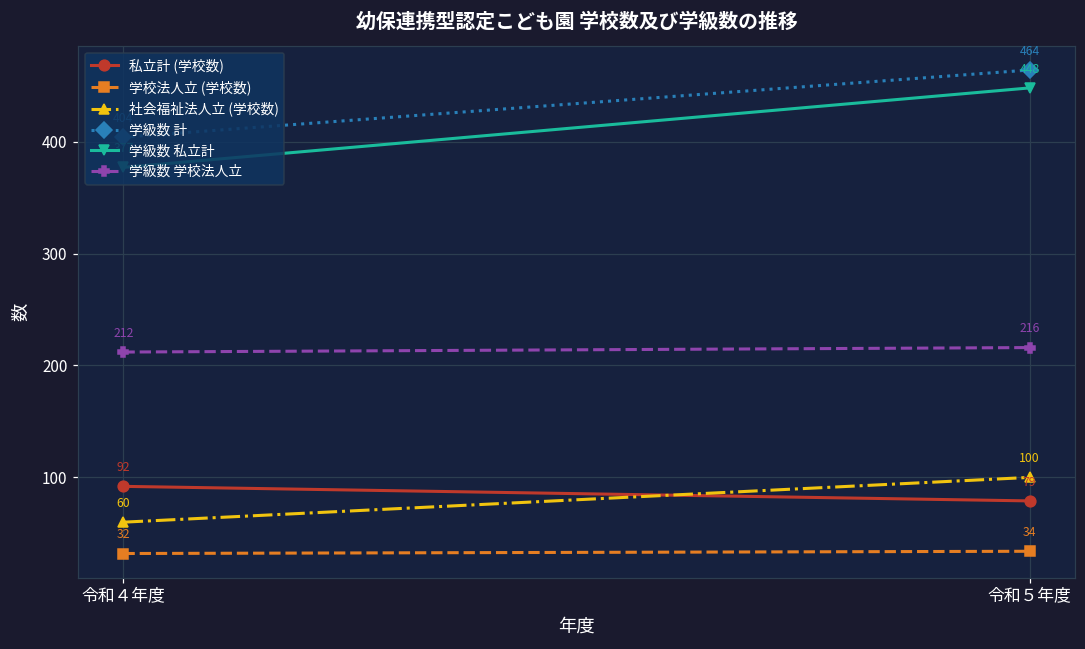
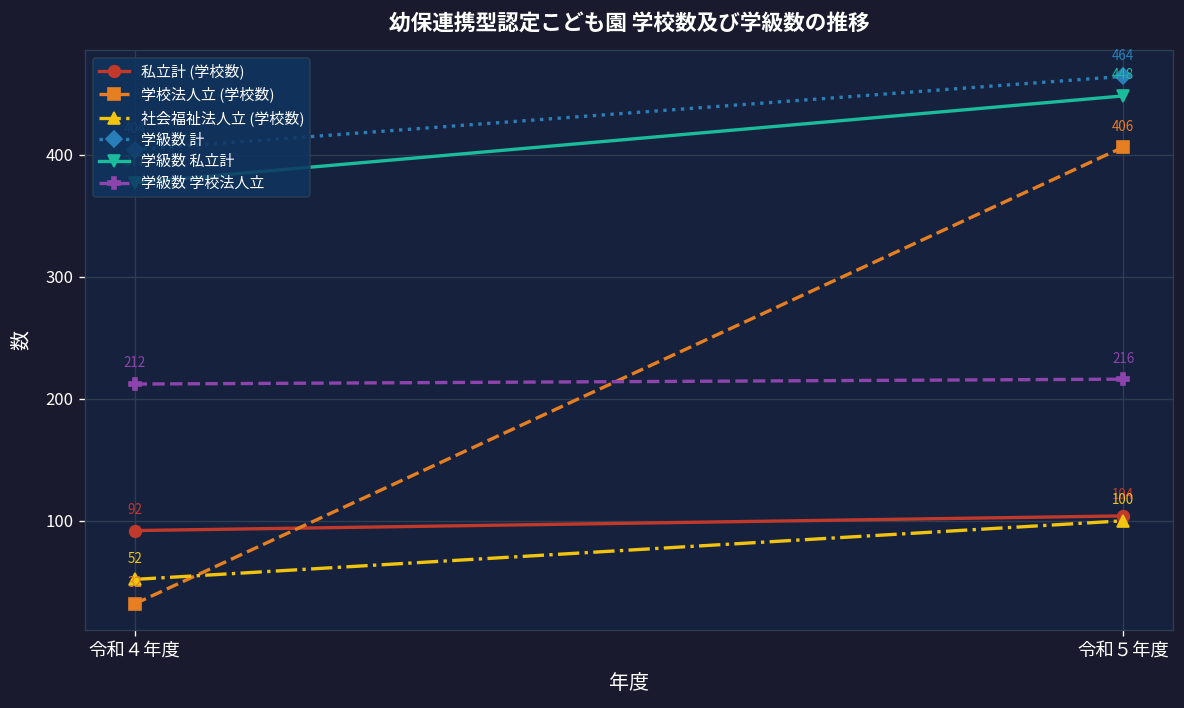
  {
    "私立計 (学校数)": {
      "令和４年度": 92,
-     "令和５年度": 79
+     "令和５年度": 104
    },
    "学校法人立 (学校数)": {
-     "令和５年度": 34
+     "令和５年度": 406
    },
    "社会福祉法人立 (学校数)": {
-     "令和４年度": 60
+     "令和４年度": 52
    },
    "学級数 計": {
      "令和５年度": 464
    },
    "学級数 学校法人立": {
      "令和４年度": 212,
      "令和５年度": 216
    }
  }
